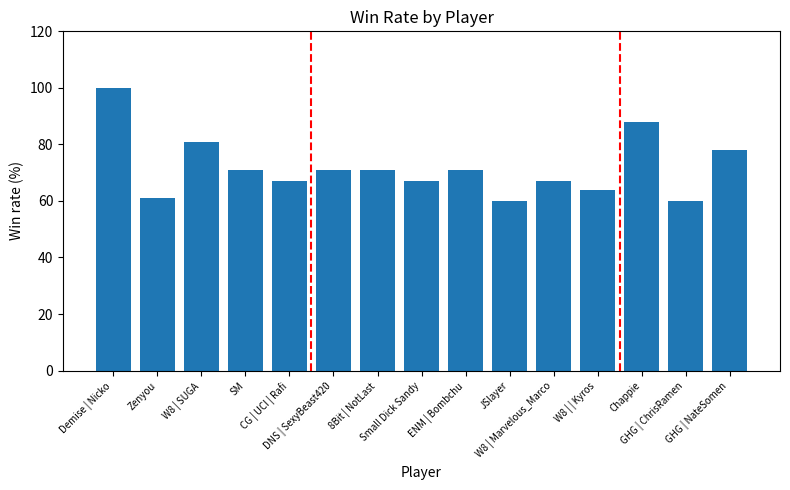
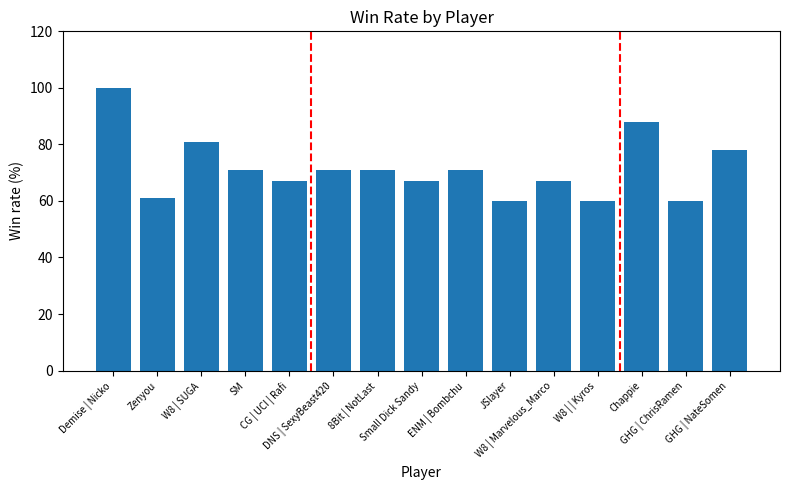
  {
    "Demise | Nicko": 100,
    "Zenyou": 61,
    "W8 | SUGA": 81,
    "SM": 71,
    "CG | UCI | Rafi": 67,
    "DNS | SexyBeast420": 71,
    "8Bit | NotLast": 71,
    "Small Dick Sandy": 67,
    "ENM | Bombchu": 71,
    "JSlayer": 60,
    "W8 | Marvelous_Marco": 67,
-   "W8 | | Kyros": 64,
+   "W8 | | Kyros": 60,
    "Chappie": 88,
    "GHG | ChrisRamen": 60,
    "GHG | NateSomen": 78
  }
